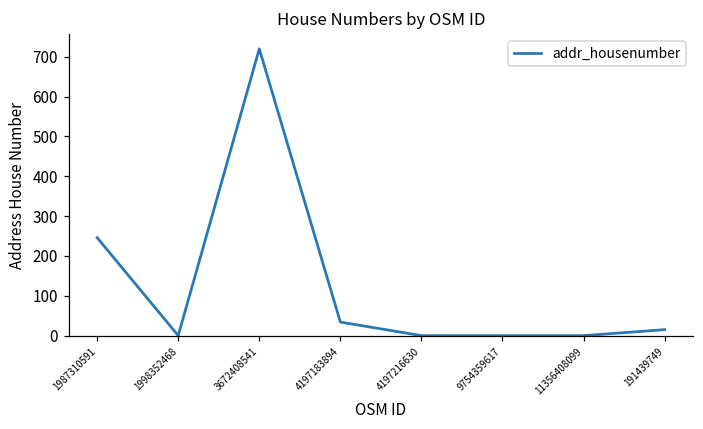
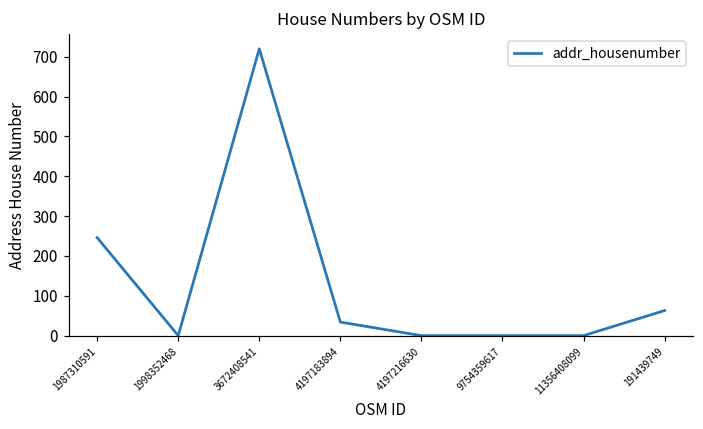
  {
    "1987310591": 250,
    "1998352468": 0,
    "3672408541": 720,
    "4197183894": 30,
    "4197216630": 0,
    "9754359617": 0,
    "11356408099": 0,
-   "191439749": 20
+   "191439749": 60
  }
